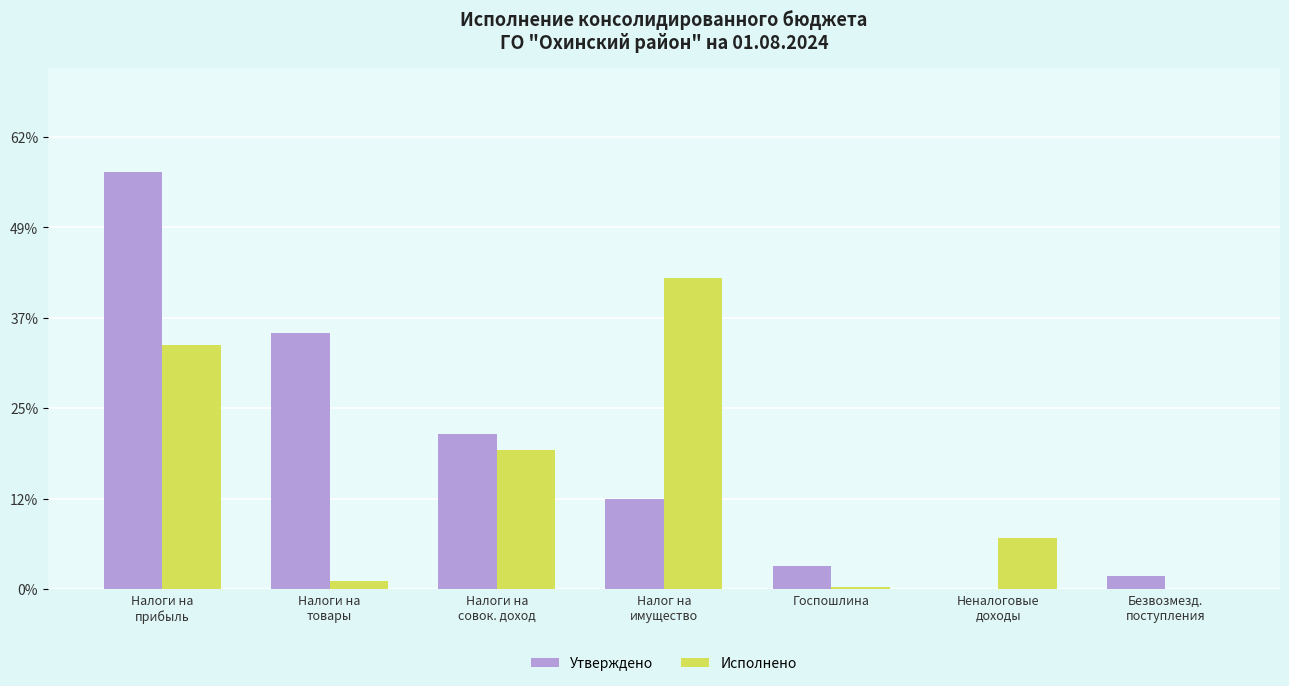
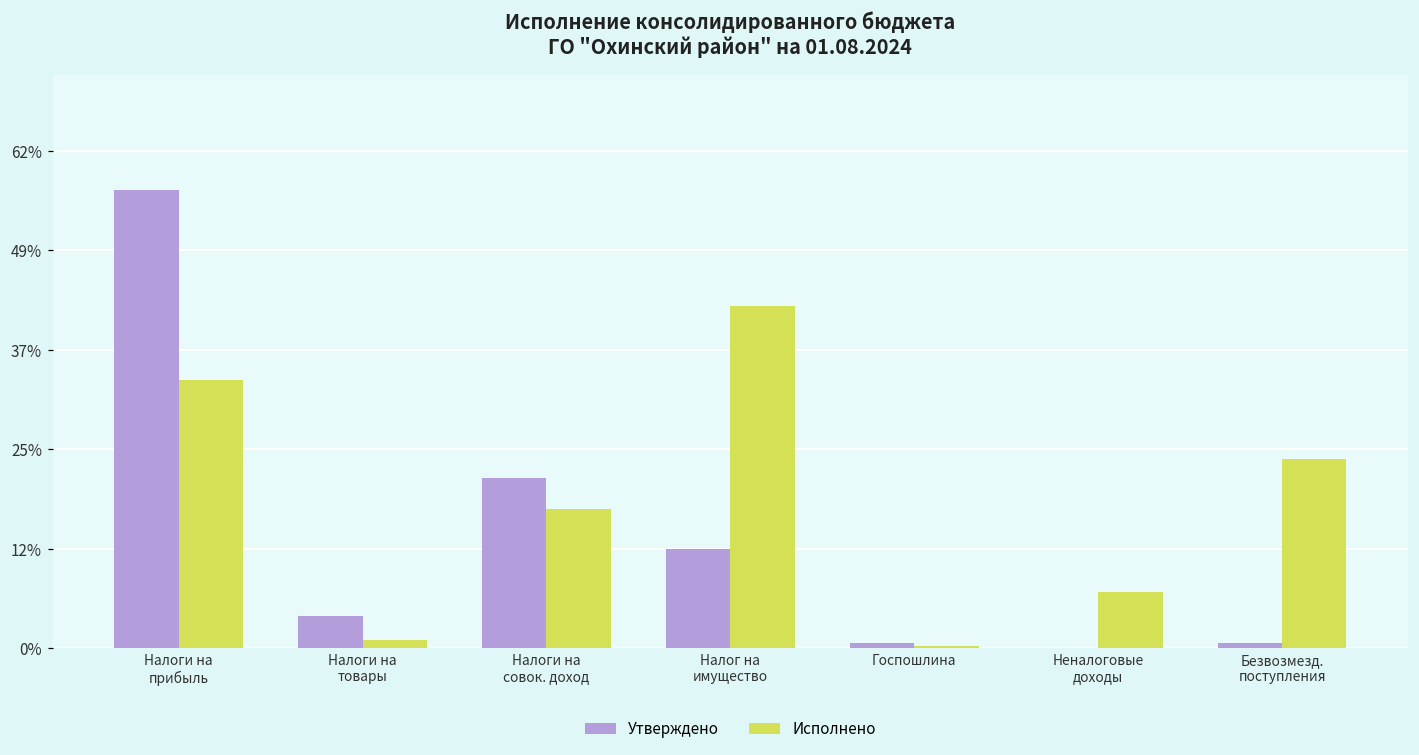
  {
    "Утверждено": {
      "Налоги на прибыль": "57%",
-     "Налоги на товары": "35%",
+     "Налоги на товары": "4%",
      "Налоги на совок. доход": "21%",
      "Налог на имущество": "12%",
-     "Госпошлина": "3%",
-     "Безвозмезд. поступления": "2%"
+     "Госпошлина": "1%",
+     "Безвозмезд. поступления": "1%"
    },
    "Исполнено": {
      "Налоги на прибыль": "33%",
      "Налоги на товары": "1%",
-     "Налоги на совок. доход": "19%",
+     "Налоги на совок. доход": "17%",
      "Налог на имущество": "43%",
      "Неналоговые доходы": "7%",
-     "Безвозмезд. поступления": "0%"
+     "Безвозмезд. поступления": "24%"
    }
  }
